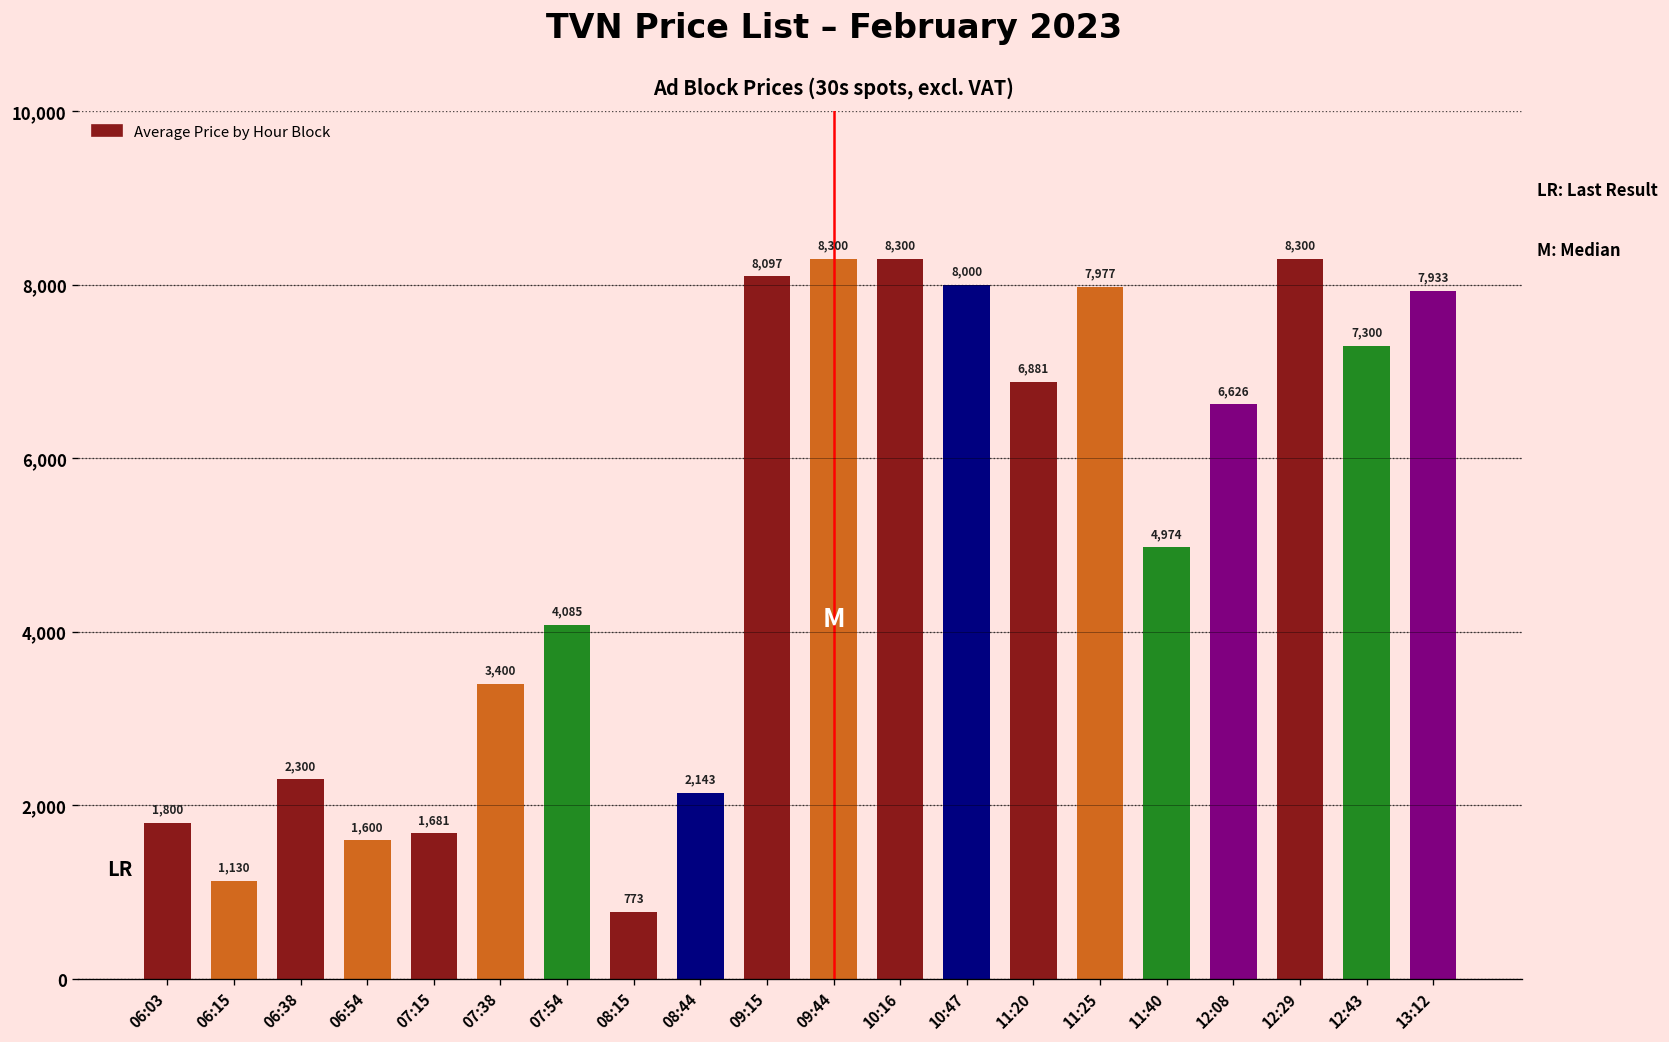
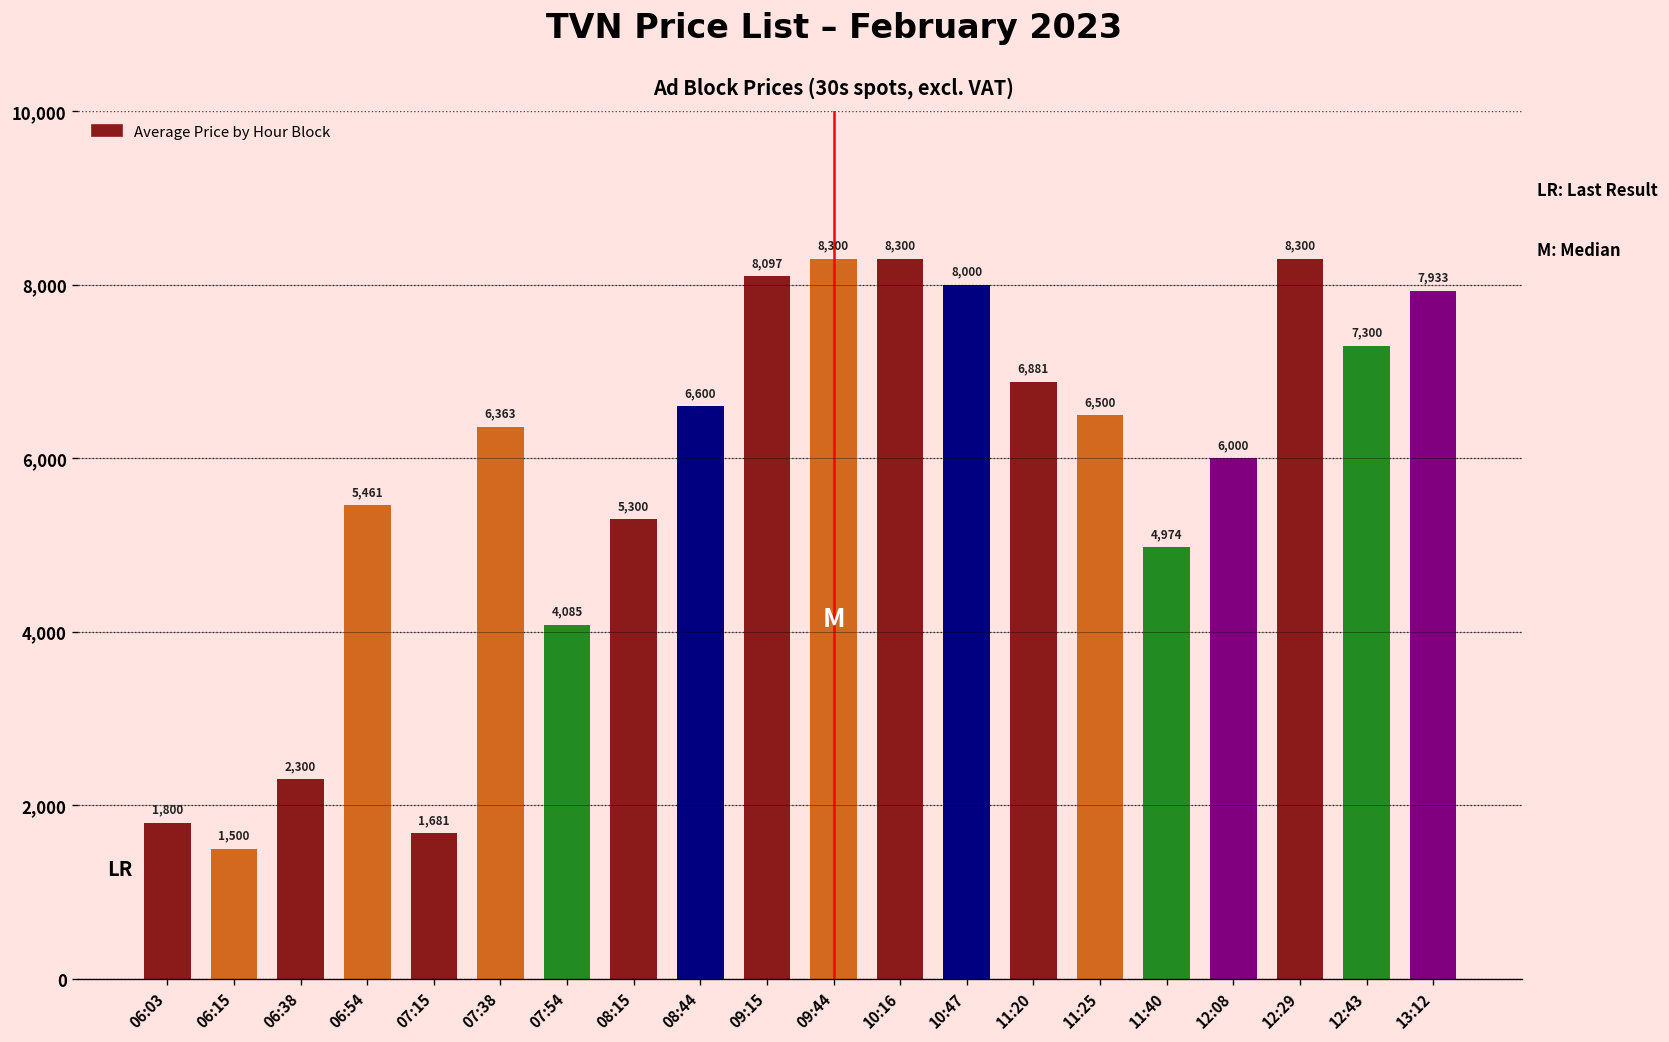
  {
    "06:03": "1,800",
-   "06:15": "1,130",
+   "06:15": "1,500",
    "06:38": "2,300",
-   "06:54": "1,600",
+   "06:54": "5,461",
    "07:15": "1,681",
-   "07:38": "3,400",
+   "07:38": "6,363",
    "07:54": "4,085",
-   "08:15": "773",
-   "08:44": "2,143",
+   "08:15": "5,300",
+   "08:44": "6,600",
    "09:15": "8,097",
    "09:44": "8,300",
    "10:16": "8,300",
    "10:47": "8,000",
    "11:20": "6,881",
-   "11:25": "7,977",
+   "11:25": "6,500",
    "11:40": "4,974",
-   "12:08": "6,626",
+   "12:08": "6,000",
    "12:29": "8,300",
    "12:43": "7,300",
    "13:12": "7,933"
  }
